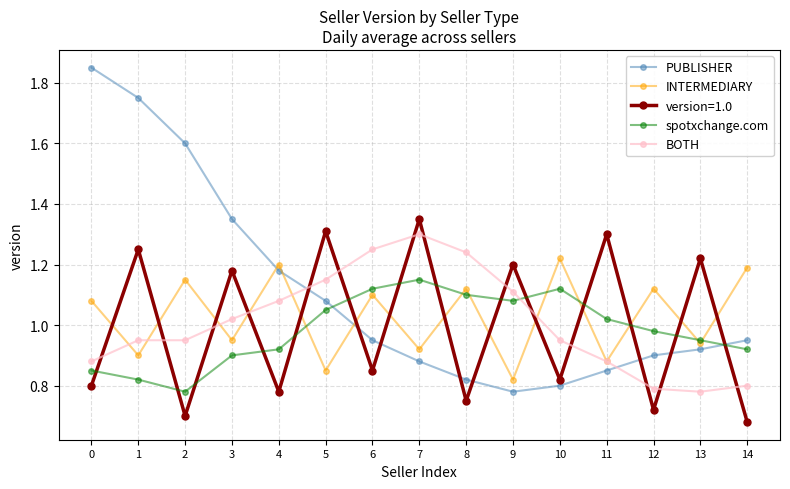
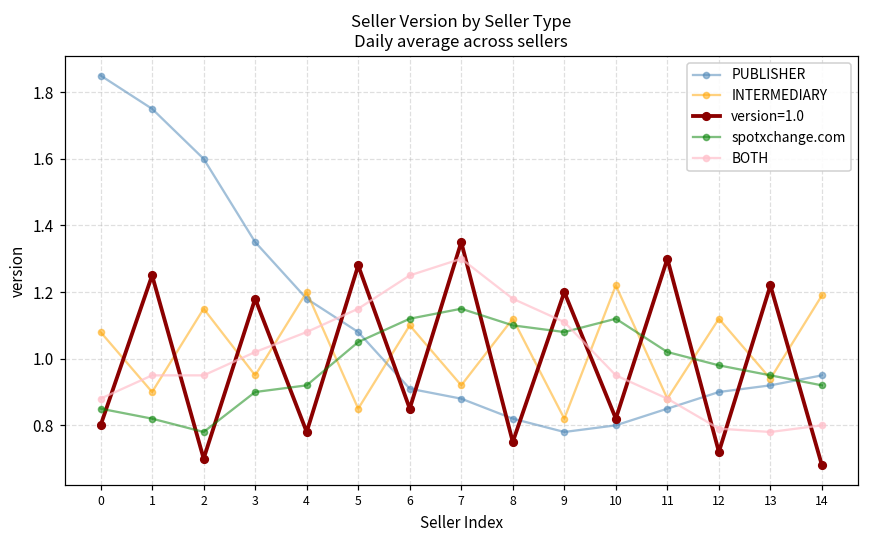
  {
    "PUBLISHER": {
      "0": 1.85,
      "1": 1.75,
      "2": 1.60,
      "3": 1.35,
      "4": 1.18,
      "5": 1.08,
-     "6": 0.95,
+     "6": 0.91,
      "7": 0.88,
      "8": 0.82,
      "9": 0.78,
      "10": 0.80,
      "11": 0.85,
      "12": 0.90,
      "13": 0.92,
      "14": 0.95
    },
    "INTERMEDIARY": {
      "0": 1.08,
      "1": 0.90,
      "2": 1.15,
      "3": 0.95,
      "4": 1.20,
      "5": 0.85,
      "6": 1.10,
      "7": 0.92,
      "8": 1.12,
      "9": 0.82,
      "10": 1.22,
      "12": 1.12,
      "13": 0.94,
      "14": 1.19
    },
    "version=1.0": {
      "0": 0.80,
      "1": 1.25,
      "2": 0.70,
      "3": 1.18,
      "4": 0.78,
-     "5": 1.31,
+     "5": 1.28,
      "6": 0.85,
      "7": 1.35,
      "8": 0.75,
      "9": 1.20,
      "10": 0.82,
      "11": 1.30,
      "12": 0.72,
      "13": 1.22,
      "14": 0.68
    },
    "spotxchange.com": {
      "0": 0.85,
      "1": 0.82,
      "2": 0.78,
      "3": 0.90,
      "4": 0.92,
      "5": 1.05,
      "6": 1.12,
      "7": 1.15,
      "8": 1.10,
      "9": 1.08,
      "10": 1.12,
      "11": 1.02,
      "12": 0.98,
      "13": 0.95,
      "14": 0.92
    },
    "BOTH": {
      "0": 0.88,
      "1": 0.95,
      "2": 0.95,
      "3": 1.02,
      "4": 1.08,
      "5": 1.15,
      "6": 1.25,
      "7": 1.30,
-     "8": 1.24,
+     "8": 1.18,
      "9": 1.11,
      "10": 0.95,
      "12": 0.79,
      "13": 0.78,
      "14": 0.80
    }
  }
